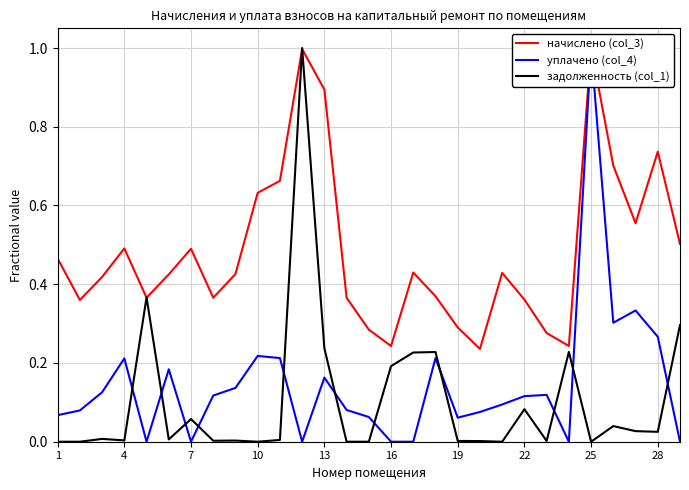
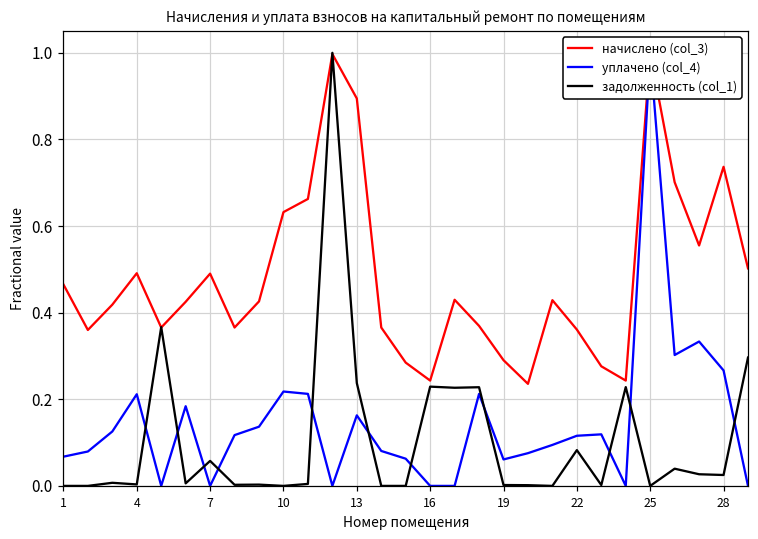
  {
    "начислено (col_3)": {
      "1": 0.47,
      "4": 0.49,
      "7": 0.49,
      "10": 0.63,
      "13": 0.89,
      "16": 0.24,
      "19": 0.29,
      "22": 0.36,
      "28": 0.74
    },
    "уплачено (col_4)": {
      "1": 0.07,
      "4": 0.21,
      "7": 0.00,
      "10": 0.22,
      "13": 0.16,
      "16": 0.00,
      "19": 0.06,
      "22": 0.12,
      "28": 0.27
    },
    "задолженность (col_1)": {
      "1": 0.00,
      "4": 0.00,
      "7": 0.06,
      "10": 0.00,
      "13": 0.24,
-     "16": 0.19,
+     "16": 0.23,
      "19": 0.00,
      "22": 0.08,
      "25": 0.00,
      "28": 0.03
    }
  }
